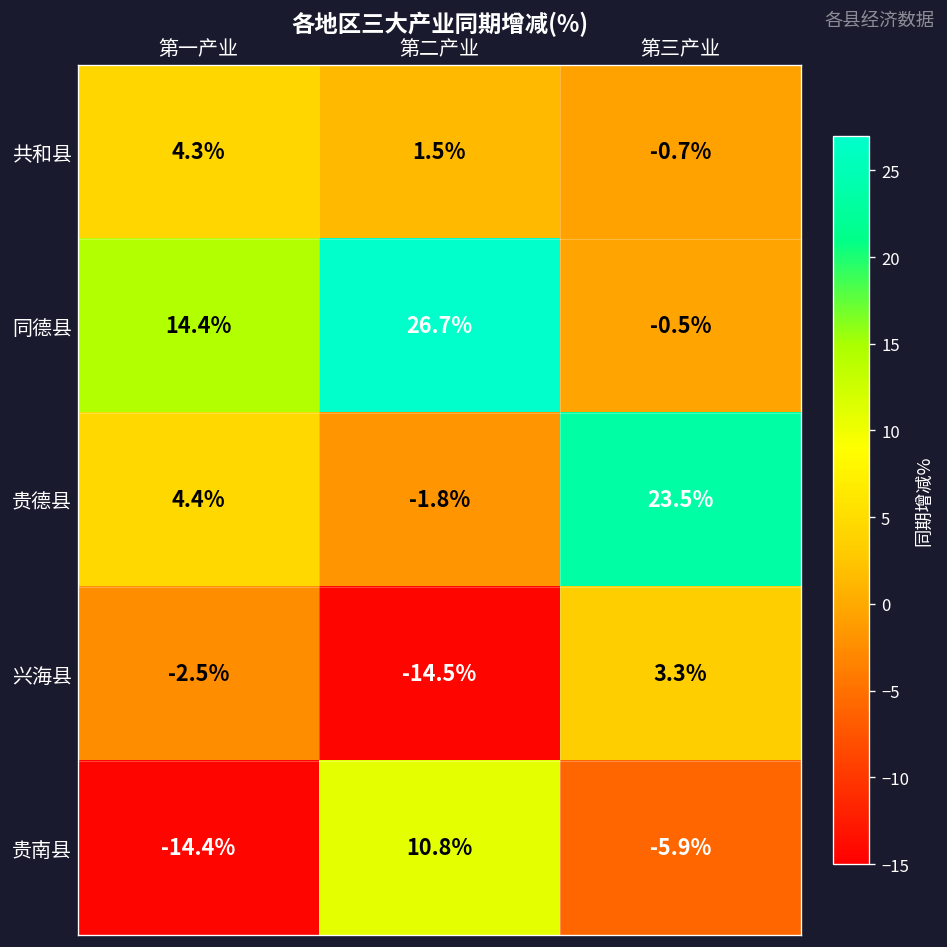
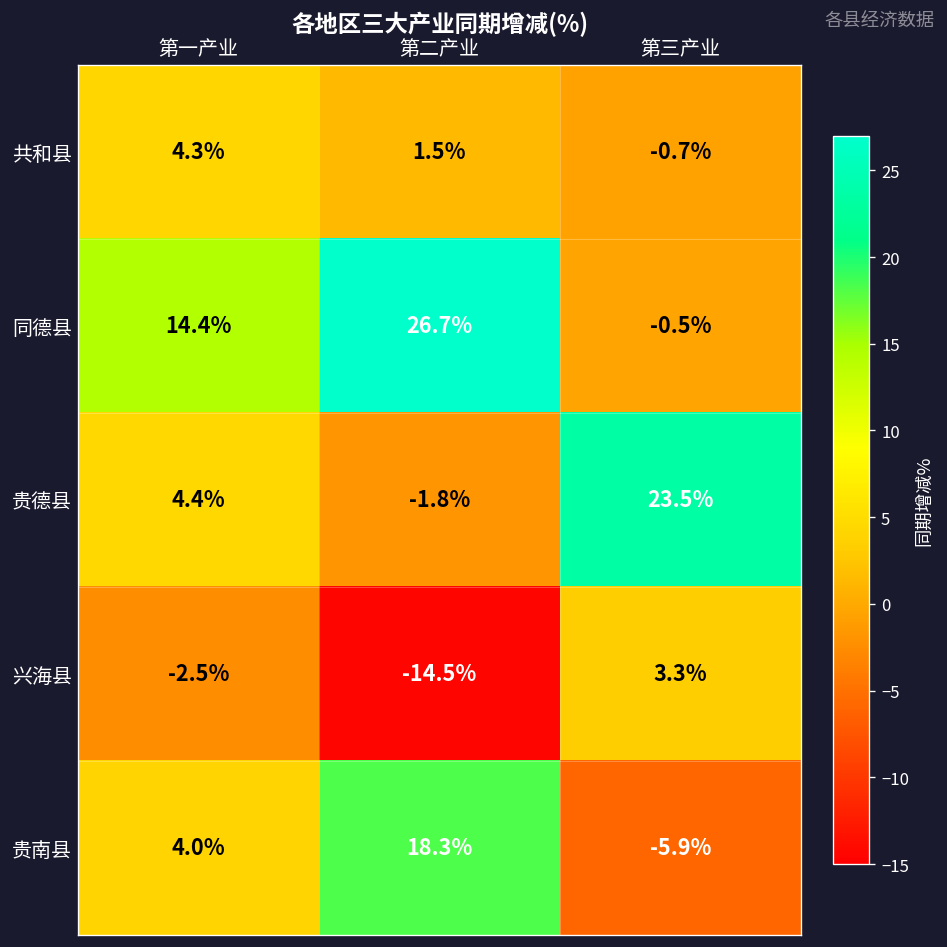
  {
    "共和县": {
      "第一产业": "4.3%",
      "第二产业": "1.5%",
      "第三产业": "-0.7%"
    },
    "同德县": {
      "第一产业": "14.4%",
      "第二产业": "26.7%",
      "第三产业": "-0.5%"
    },
    "贵德县": {
      "第一产业": "4.4%",
      "第二产业": "-1.8%",
      "第三产业": "23.5%"
    },
    "兴海县": {
      "第一产业": "-2.5%",
      "第二产业": "-14.5%",
      "第三产业": "3.3%"
    },
    "贵南县": {
-     "第一产业": "-14.4%",
-     "第二产业": "10.8%",
+     "第一产业": "4.0%",
+     "第二产业": "18.3%",
      "第三产业": "-5.9%"
    }
  }
